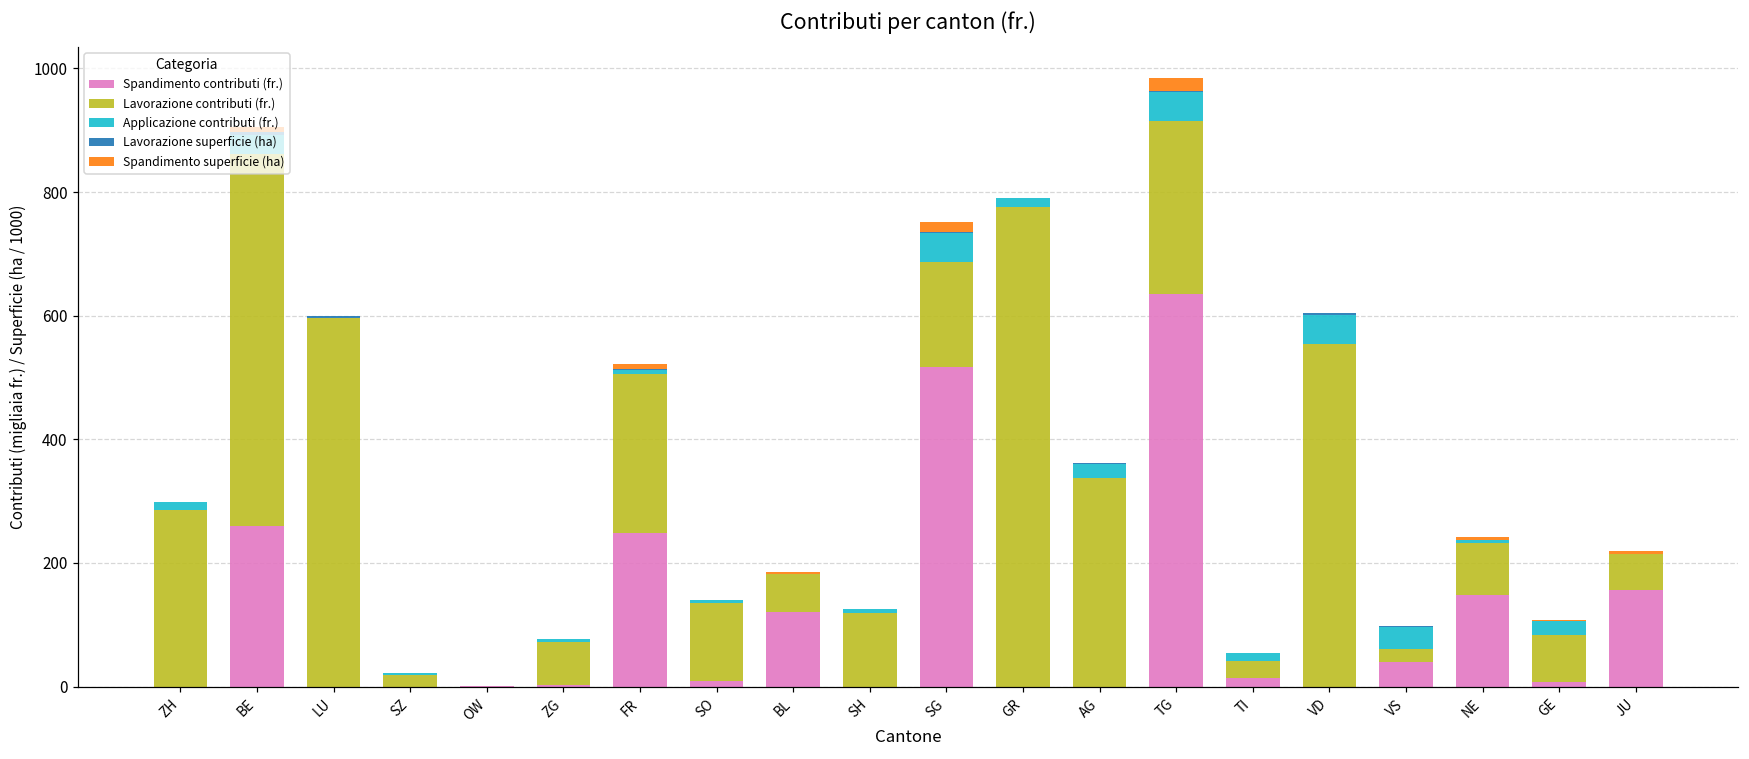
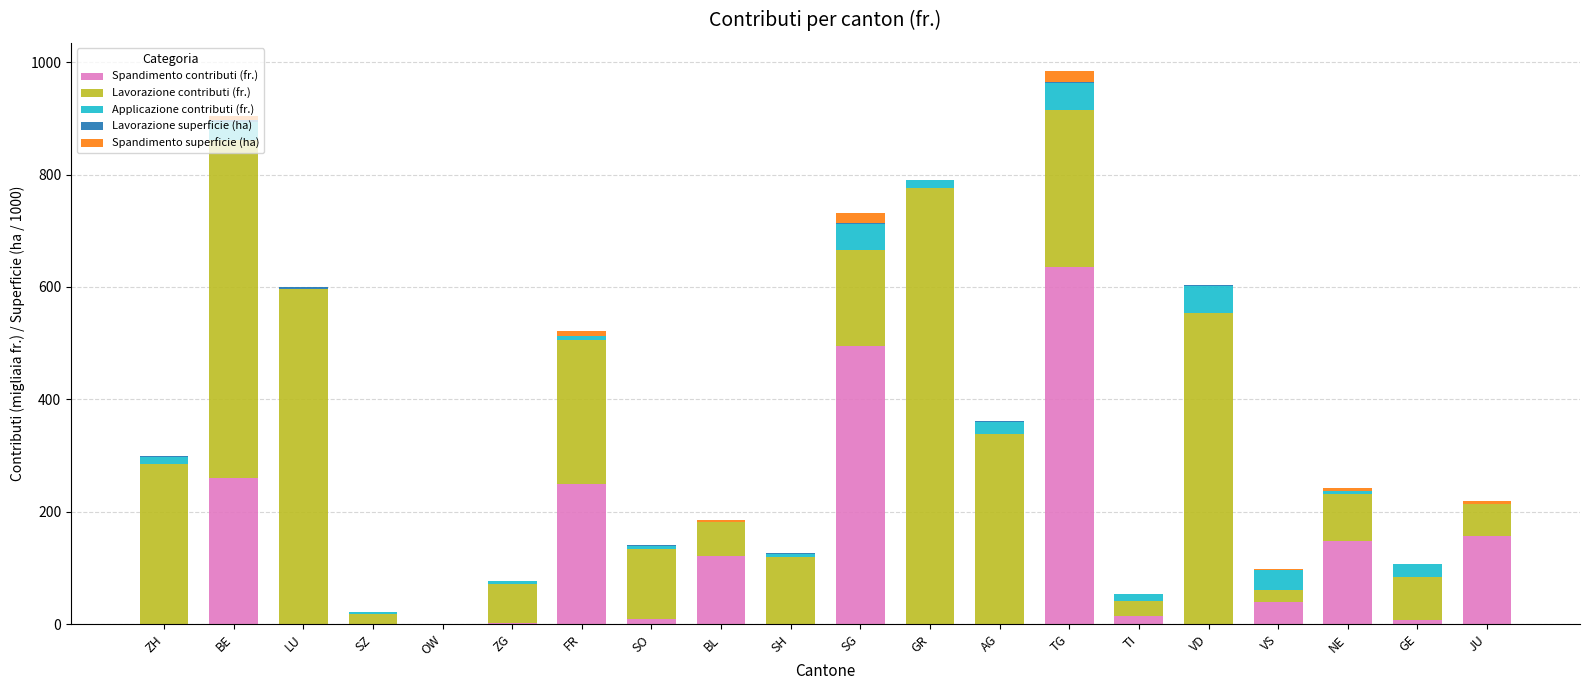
  {
    "Spandimento contributi (fr.)": {
      "ZH": 0,
      "BE": 260,
      "LU": 0,
      "SZ": 0,
      "FR": 250,
      "SO": 10,
      "BL": 120,
-     "SG": 520,
+     "SG": 490,
      "GR": 0,
      "AG": 0,
      "TG": 640,
      "TI": 10,
      "VD": 0,
      "VS": 40,
      "NE": 150,
      "GE": 10,
      "JU": 160
    },
    "Lavorazione contributi (fr.)": {
      "ZH": 290,
      "LU": 600,
      "SZ": 20,
      "OW": 0,
      "ZG": 70,
      "FR": 260,
      "SO": 120,
      "BL": 60,
      "SH": 120,
      "SG": 170,
      "GR": 780,
      "AG": 340,
      "TG": 280,
      "TI": 30,
      "VD": 550,
      "VS": 20,
      "NE": 80,
      "GE": 80,
      "JU": 60
    },
    "Applicazione contributi (fr.)": {
      "ZH": 10,
      "LU": 0,
      "OW": 0,
      "ZG": 0,
      "FR": 10,
      "SO": 0,
      "BL": 0,
      "SH": 10,
      "SG": 50,
      "GR": 10,
      "AG": 20,
      "TG": 50,
      "TI": 10,
      "VD": 50,
      "VS": 40,
      "NE": 0,
      "GE": 20,
      "JU": 0
    },
    "Lavorazione superficie (ha)": {
      "OW": 0
    },
    "Spandimento superficie (ha)": {
      "ZH": 0,
      "LU": 0,
      "SZ": 0,
      "FR": 10,
      "SG": 20,
      "GR": 0,
      "AG": 0,
      "TG": 20,
      "VD": 0,
      "NE": 0,
      "JU": 10
    }
  }
